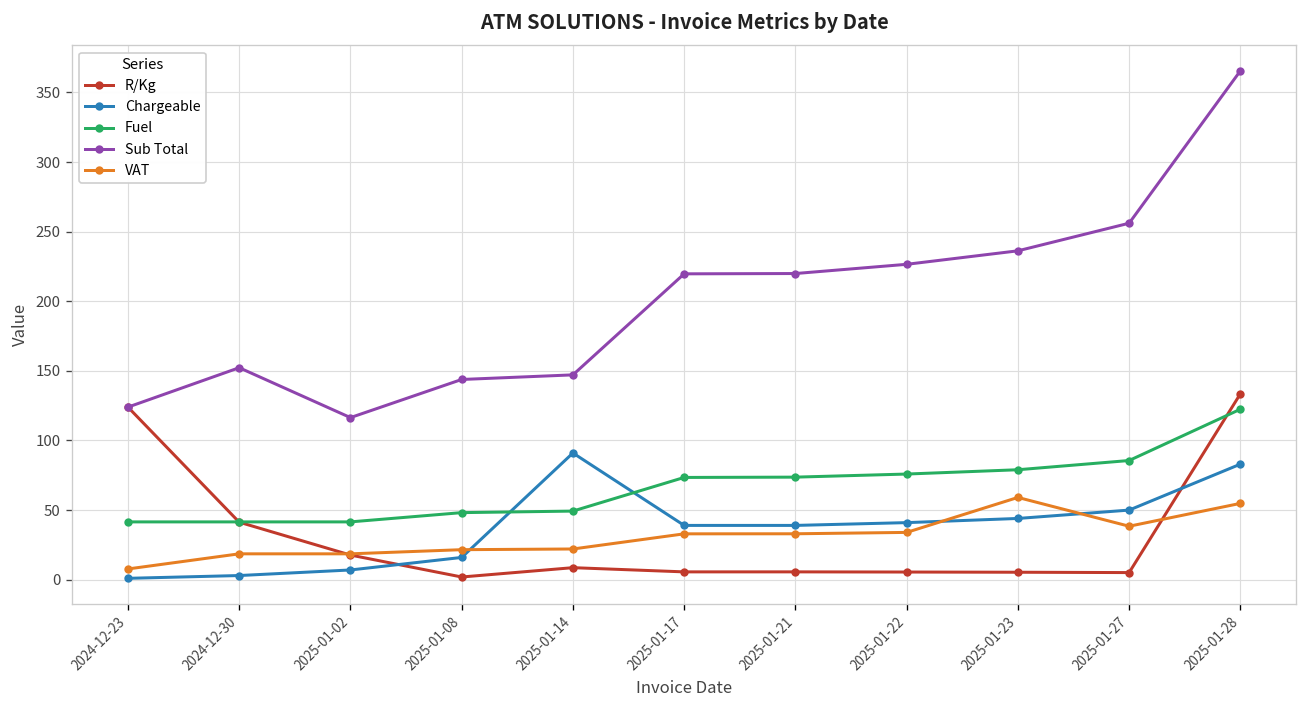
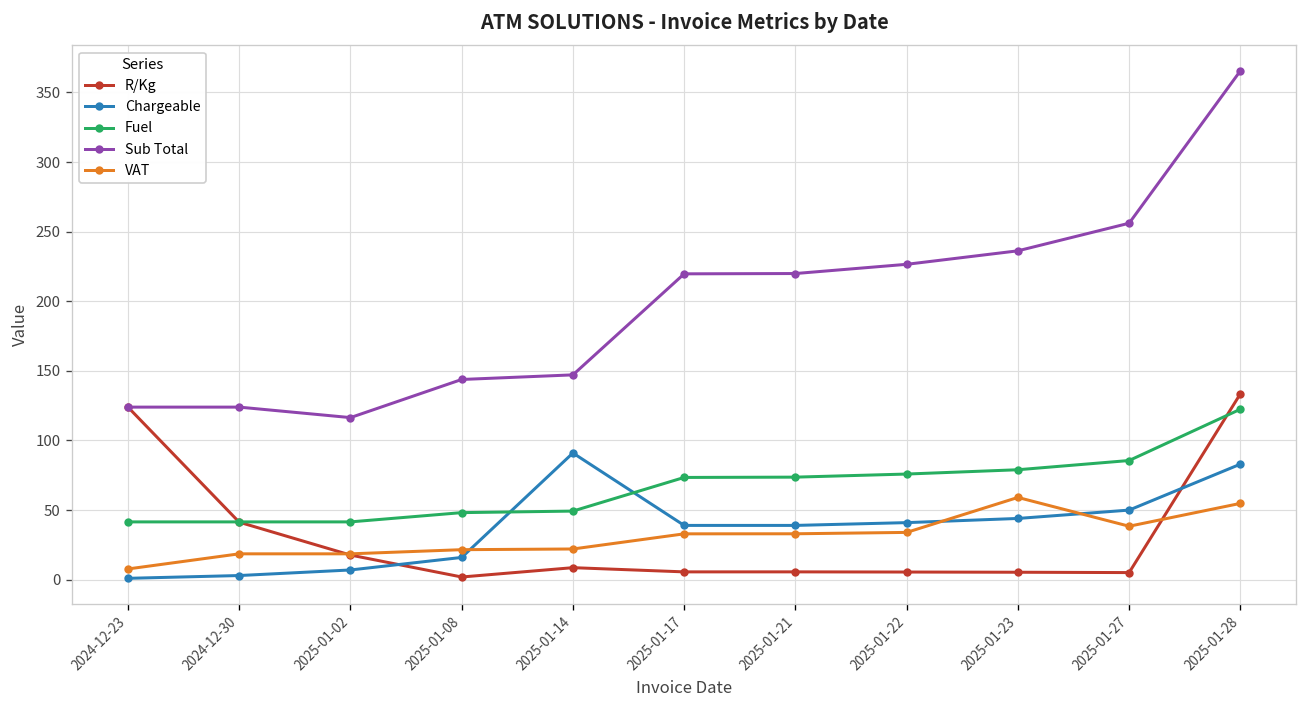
  {
    "R/Kg": {
      "2025-01-08": 2,
      "2025-01-14": 9,
      "2025-01-17": 6,
      "2025-01-21": 6,
      "2025-01-22": 6,
      "2025-01-23": 5,
      "2025-01-27": 5,
      "2025-01-28": 134
    },
    "Chargeable": {
      "2024-12-23": 1,
      "2024-12-30": 3,
      "2025-01-02": 7,
      "2025-01-08": 16,
      "2025-01-14": 91,
      "2025-01-17": 39,
      "2025-01-21": 39,
      "2025-01-22": 41,
      "2025-01-23": 44,
      "2025-01-27": 50,
      "2025-01-28": 83
    },
    "Fuel": {
      "2024-12-23": 42,
      "2025-01-02": 42,
      "2025-01-08": 48,
      "2025-01-14": 49,
      "2025-01-17": 73,
      "2025-01-21": 74,
      "2025-01-22": 76,
      "2025-01-23": 79,
      "2025-01-27": 86,
      "2025-01-28": 122
    },
    "Sub Total": {
-     "2024-12-30": 152,
+     "2024-12-30": 124,
      "2025-01-02": 116,
      "2025-01-08": 144,
      "2025-01-14": 147,
      "2025-01-17": 220,
      "2025-01-21": 220,
      "2025-01-22": 227,
      "2025-01-23": 236,
      "2025-01-27": 256,
      "2025-01-28": 365
    },
    "VAT": {
      "2024-12-23": 8,
      "2024-12-30": 19,
      "2025-01-08": 22,
      "2025-01-14": 22,
      "2025-01-17": 33,
      "2025-01-21": 33,
      "2025-01-22": 34,
      "2025-01-23": 59,
      "2025-01-27": 38,
      "2025-01-28": 55
    }
  }
